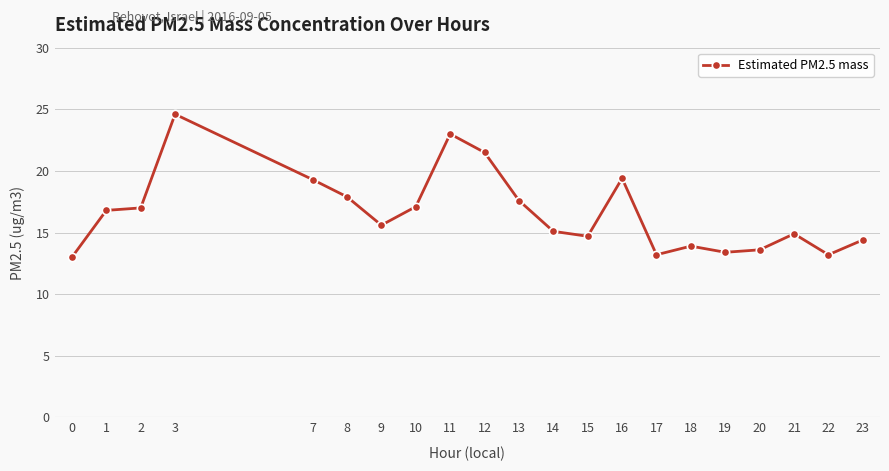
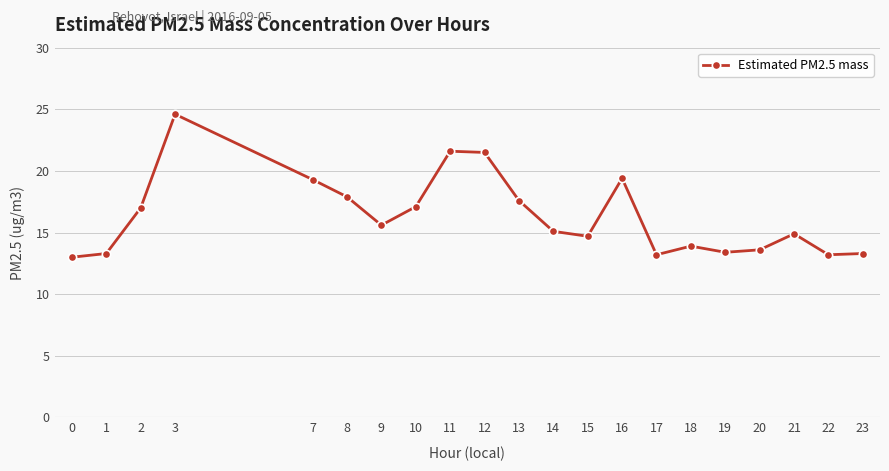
  {
    "0": 13.0,
-   "1": 16.8,
+   "1": 13.3,
    "2": 17.0,
    "3": 24.6,
    "7": 19.3,
    "8": 17.9,
    "9": 15.6,
    "10": 17.1,
-   "11": 23.0,
+   "11": 21.6,
    "12": 21.5,
    "13": 17.6,
    "14": 15.1,
    "15": 14.7,
    "16": 19.4,
    "17": 13.2,
    "18": 13.9,
    "19": 13.4,
    "20": 13.6,
    "21": 14.9,
    "22": 13.2,
-   "23": 14.4
+   "23": 13.3
  }
